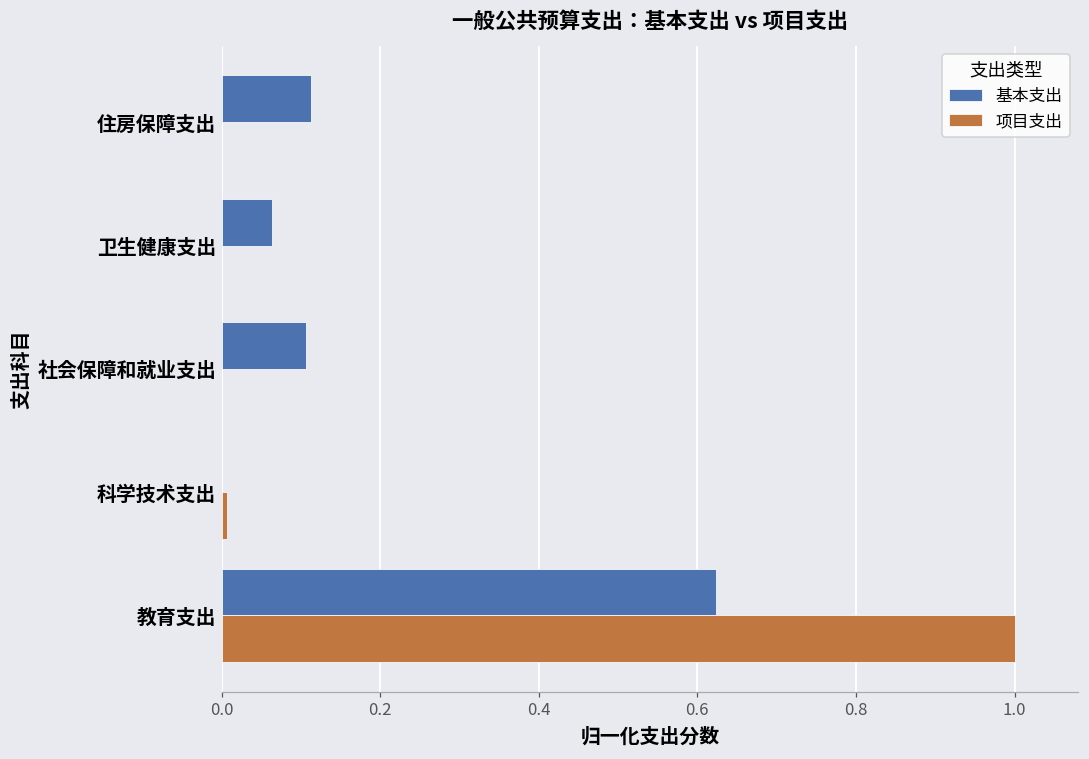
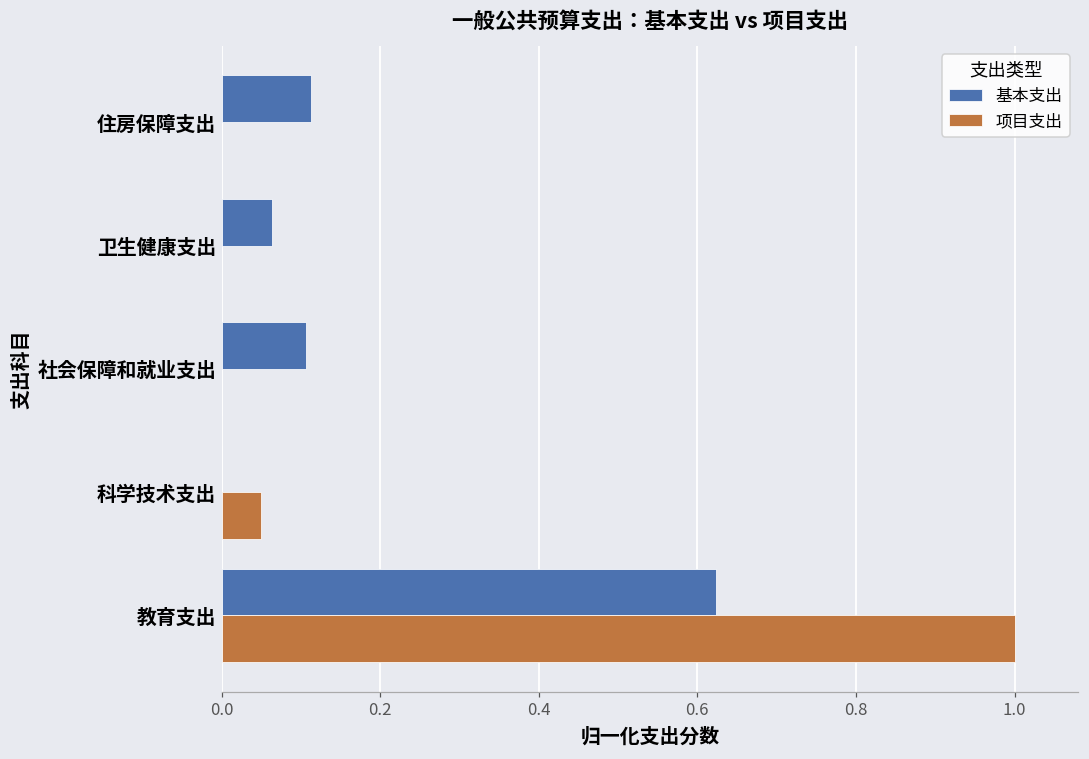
  {
    "基本支出": {
      "住房保障支出": 0.11,
      "卫生健康支出": 0.06,
      "社会保障和就业支出": 0.11,
      "科学技术支出": 0.00,
      "教育支出": 0.62
    },
    "项目支出": {
      "住房保障支出": 0.00,
      "卫生健康支出": 0.00,
      "社会保障和就业支出": 0.00,
-     "科学技术支出": 0.01,
+     "科学技术支出": 0.05,
      "教育支出": 1.00
    }
  }
